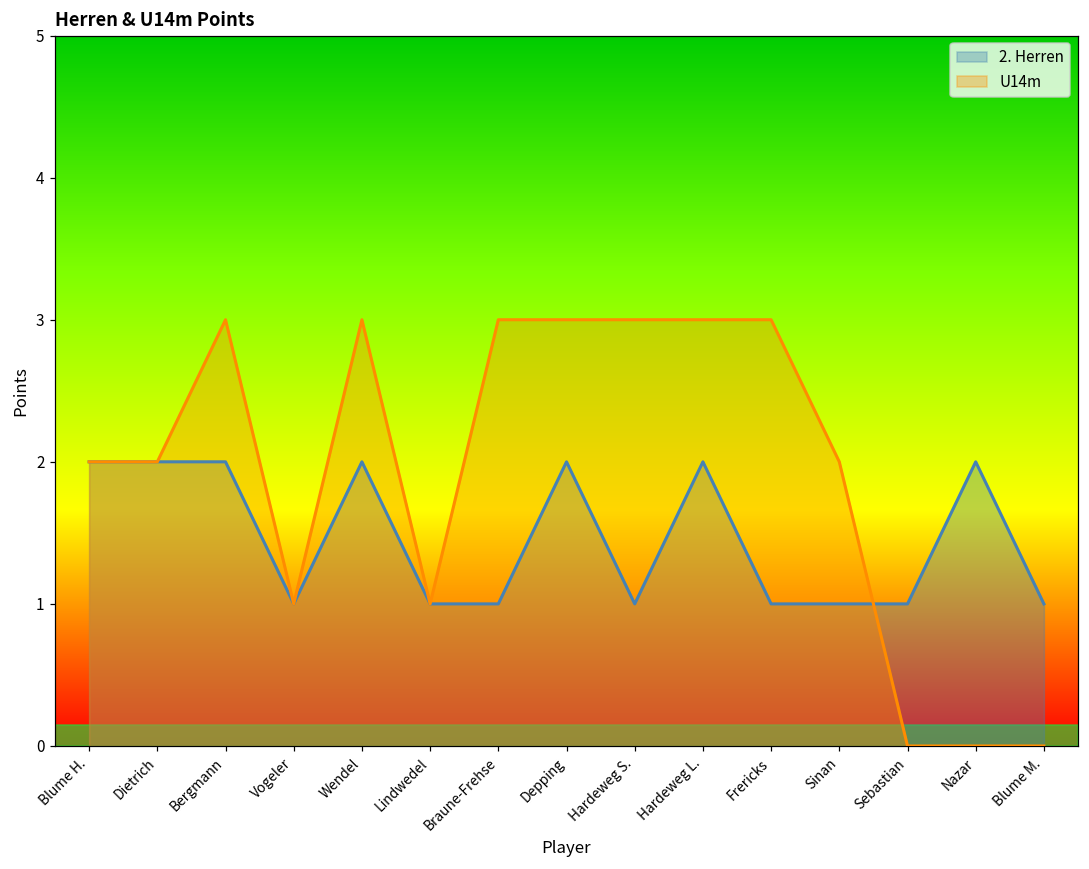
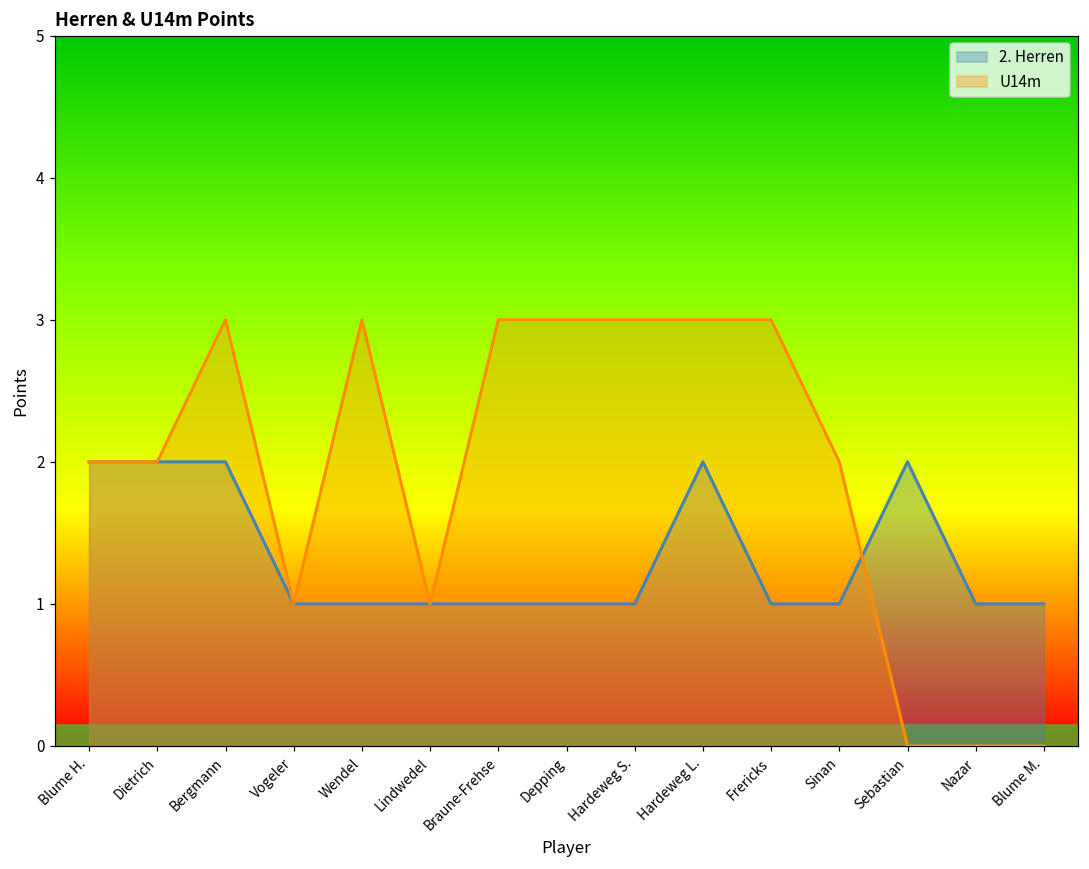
  {
    "2. Herren": {
      "Bergmann": 2,
-     "Wendel": 2,
+     "Wendel": 1,
      "Braune-Frehse": 1,
-     "Depping": 2,
+     "Depping": 1,
      "Hardeweg S.": 1,
      "Hardeweg L.": 2,
      "Frericks": 1,
      "Sinan": 1,
-     "Sebastian": 1,
-     "Nazar": 2,
+     "Sebastian": 2,
+     "Nazar": 1,
      "Blume M.": 1
    },
    "U14m": {
      "Bergmann": 3,
      "Wendel": 3,
      "Braune-Frehse": 3,
      "Depping": 3,
      "Hardeweg S.": 3,
      "Hardeweg L.": 3,
      "Frericks": 3,
      "Sinan": 2
    }
  }
